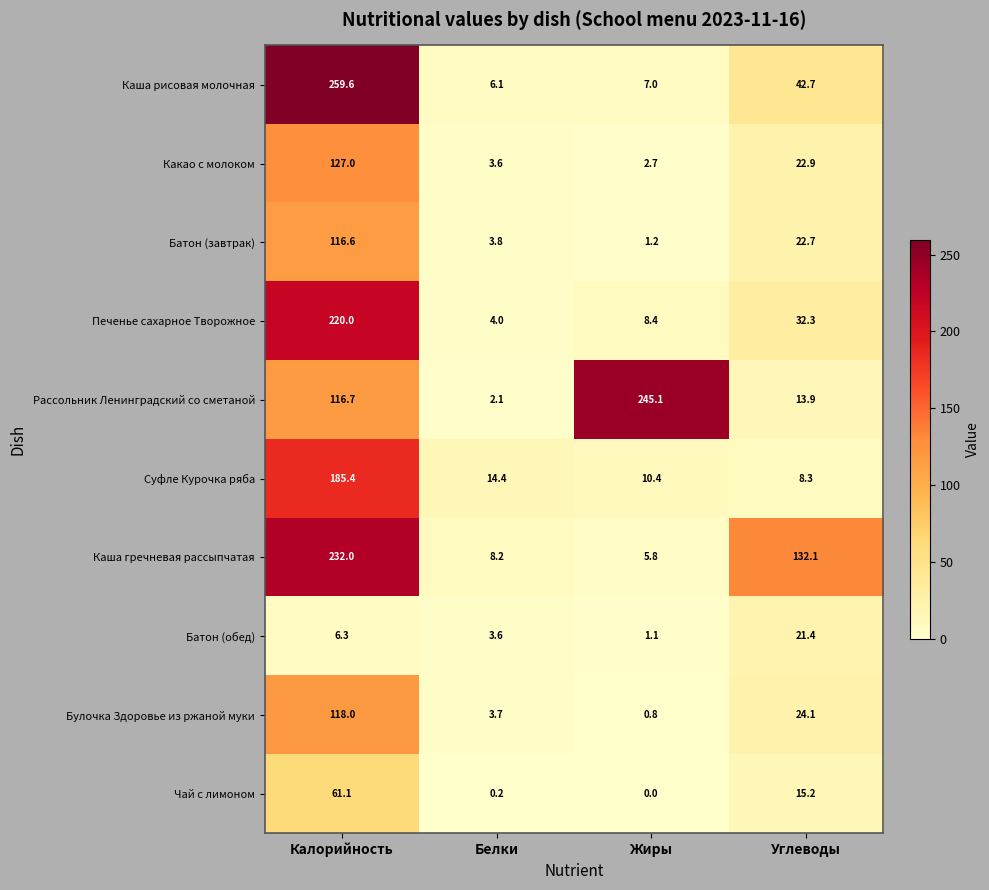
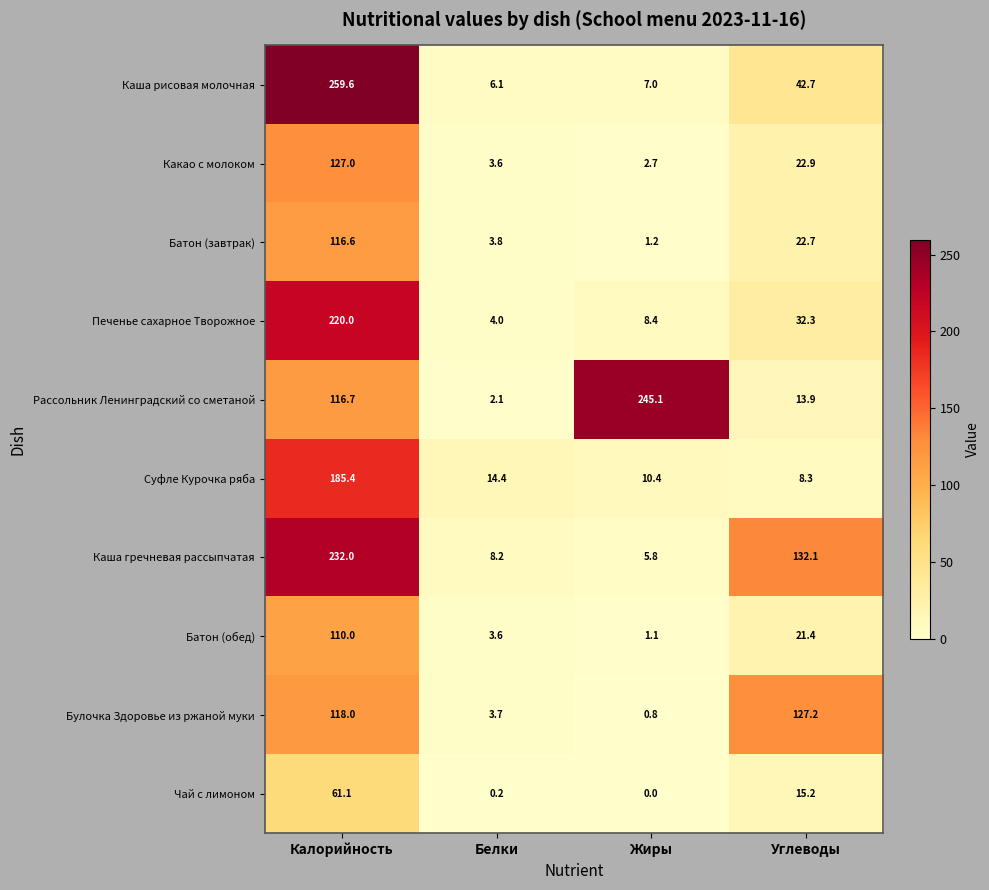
  {
    "Каша рисовая молочная": {
      "Калорийность": 259.6,
      "Белки": 6.1,
      "Жиры": 7.0,
      "Углеводы": 42.7
    },
    "Какао с молоком": {
      "Калорийность": 127.0,
      "Белки": 3.6,
      "Жиры": 2.7,
      "Углеводы": 22.9
    },
    "Батон (завтрак)": {
      "Калорийность": 116.6,
      "Белки": 3.8,
      "Жиры": 1.2,
      "Углеводы": 22.7
    },
    "Печенье сахарное Творожное": {
      "Калорийность": 220.0,
      "Белки": 4.0,
      "Жиры": 8.4,
      "Углеводы": 32.3
    },
    "Рассольник Ленинградский со сметаной": {
      "Калорийность": 116.7,
      "Белки": 2.1,
      "Жиры": 245.1,
      "Углеводы": 13.9
    },
    "Суфле Курочка ряба": {
      "Калорийность": 185.4,
      "Белки": 14.4,
      "Жиры": 10.4,
      "Углеводы": 8.3
    },
    "Каша гречневая рассыпчатая": {
      "Калорийность": 232.0,
      "Белки": 8.2,
      "Жиры": 5.8,
      "Углеводы": 132.1
    },
    "Батон (обед)": {
-     "Калорийность": 6.3,
+     "Калорийность": 110.0,
      "Белки": 3.6,
      "Жиры": 1.1,
      "Углеводы": 21.4
    },
    "Булочка Здоровье из ржаной муки": {
      "Калорийность": 118.0,
      "Белки": 3.7,
      "Жиры": 0.8,
-     "Углеводы": 24.1
+     "Углеводы": 127.2
    },
    "Чай с лимоном": {
      "Калорийность": 61.1,
      "Белки": 0.2,
      "Жиры": 0.0,
      "Углеводы": 15.2
    }
  }
